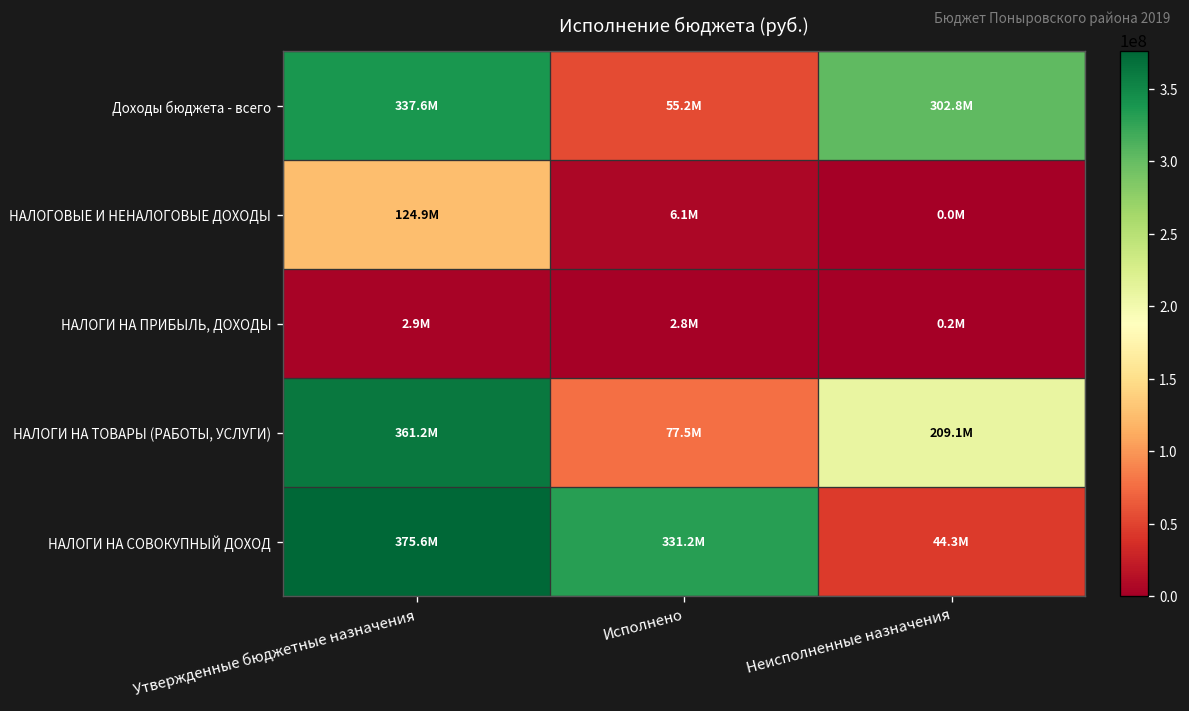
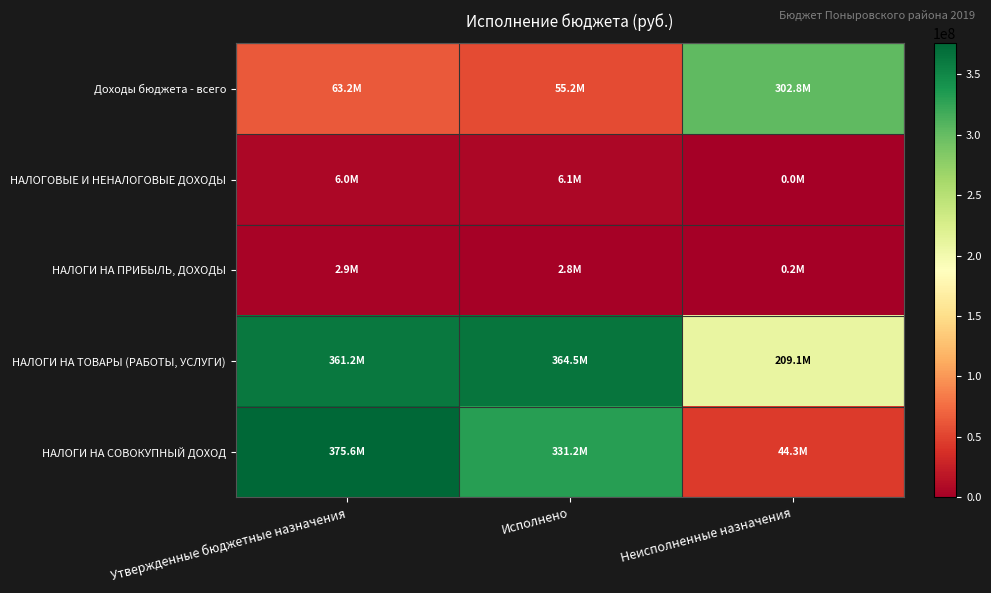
  {
    "Доходы бюджета - всего": {
-     "Утвержденные бюджетные назначения": "337.6M",
+     "Утвержденные бюджетные назначения": "63.2M",
      "Исполнено": "55.2M",
      "Неисполненные назначения": "302.8M"
    },
    "НАЛОГОВЫЕ И НЕНАЛОГОВЫЕ ДОХОДЫ": {
-     "Утвержденные бюджетные назначения": "124.9M",
+     "Утвержденные бюджетные назначения": "6.0M",
      "Исполнено": "6.1M",
      "Неисполненные назначения": "0.0M"
    },
    "НАЛОГИ НА ПРИБЫЛЬ, ДОХОДЫ": {
      "Утвержденные бюджетные назначения": "2.9M",
      "Исполнено": "2.8M",
      "Неисполненные назначения": "0.2M"
    },
    "НАЛОГИ НА ТОВАРЫ (РАБОТЫ, УСЛУГИ)": {
      "Утвержденные бюджетные назначения": "361.2M",
-     "Исполнено": "77.5M",
+     "Исполнено": "364.5M",
      "Неисполненные назначения": "209.1M"
    },
    "НАЛОГИ НА СОВОКУПНЫЙ ДОХОД": {
      "Утвержденные бюджетные назначения": "375.6M",
      "Исполнено": "331.2M",
      "Неисполненные назначения": "44.3M"
    }
  }
